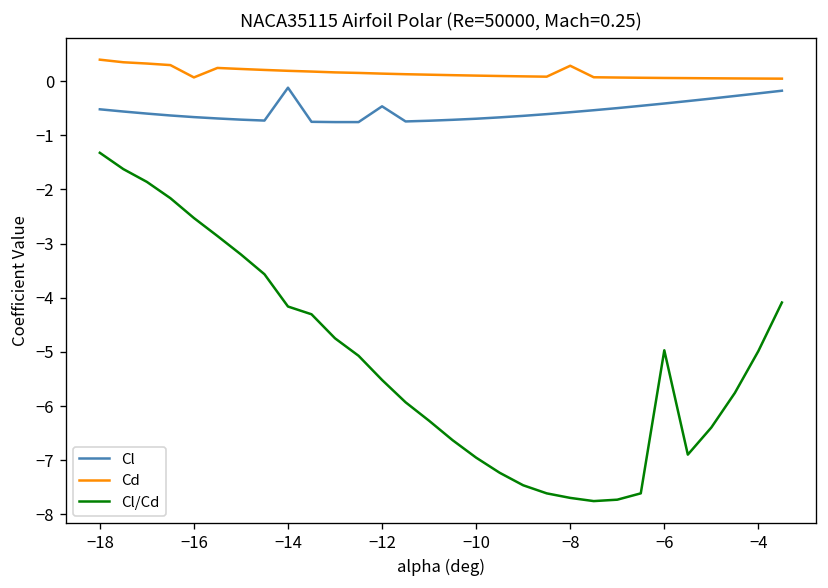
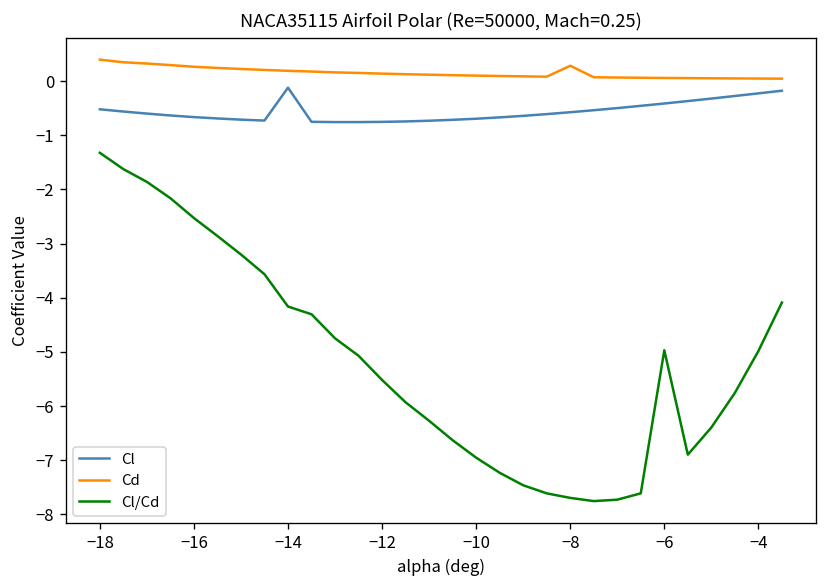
  {
    "Cl": {
      "−18": -0.5,
      "−16": -0.7,
      "−14": -0.1,
-     "−12": -0.5,
+     "−12": -0.8,
      "−10": -0.7,
      "−8": -0.6,
      "−6": -0.4,
      "−4": -0.2
    },
    "Cd": {
      "−18": 0.4,
-     "−16": 0.1,
+     "−16": 0.3,
      "−14": 0.2,
      "−12": 0.1,
      "−10": 0.1,
      "−8": 0.3,
      "−6": 0.1,
      "−4": 0.0
    },
    "Cl/Cd": {
      "−18": -1.3,
      "−16": -2.5,
      "−14": -4.2,
      "−12": -5.5,
      "−10": -7.0,
      "−8": -7.7,
      "−6": -5.0,
      "−4": -5.0
    }
  }
